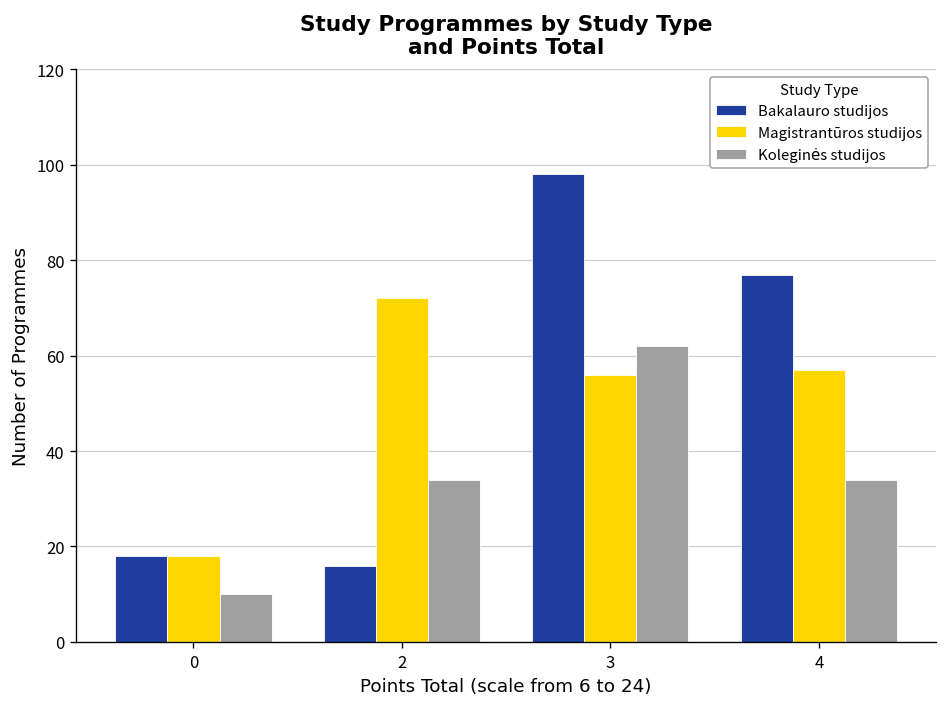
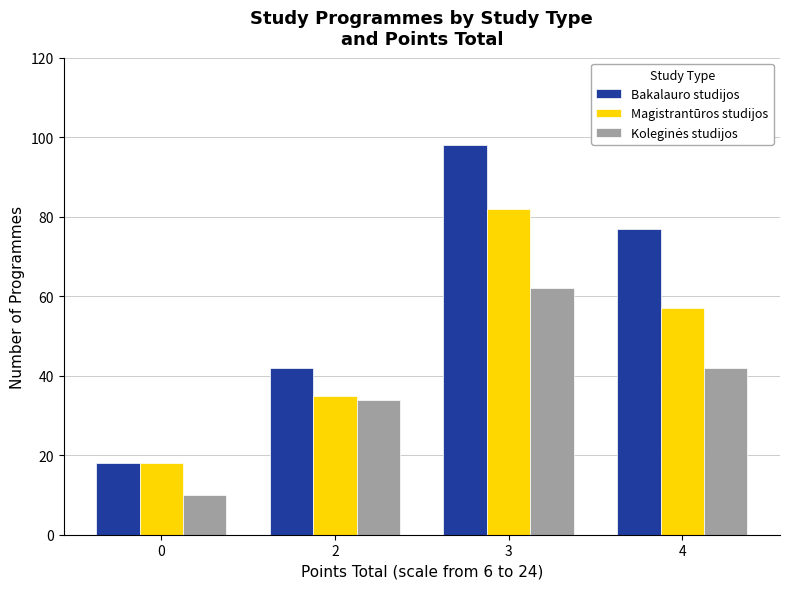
  {
    "Bakalauro studijos": {
      "0": 18,
-     "2": 16,
+     "2": 42,
      "3": 98,
      "4": 77
    },
    "Magistrantūros studijos": {
      "0": 18,
-     "2": 72,
-     "3": 56,
+     "2": 35,
+     "3": 82,
      "4": 57
    },
    "Koleginės studijos": {
      "0": 10,
      "2": 34,
      "3": 62,
-     "4": 34
+     "4": 42
    }
  }
